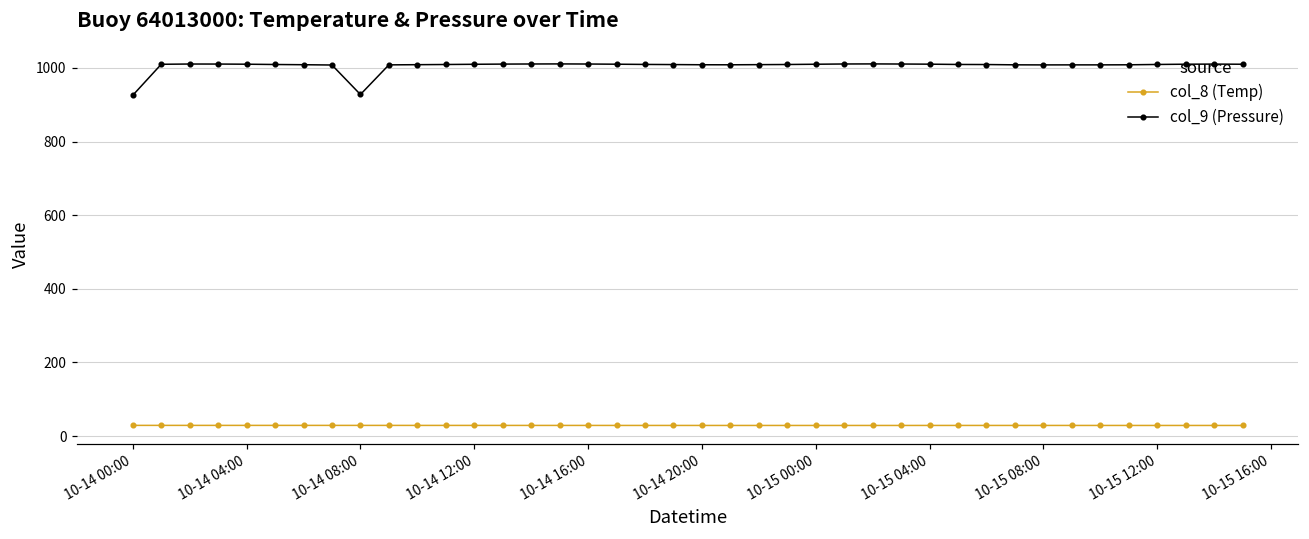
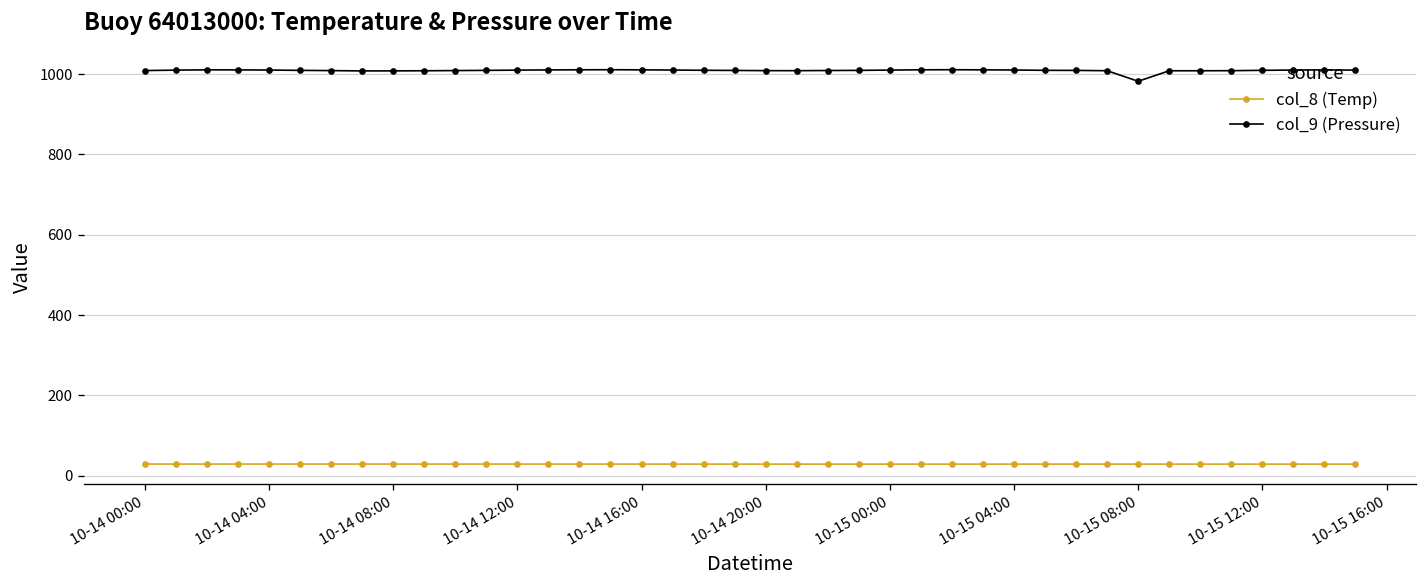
  {
    "col_8 (Temp)": {
      "10-14 00:00": 30,
      "10-14 04:00": 30,
      "10-14 08:00": 30,
      "10-14 12:00": 30,
      "10-14 16:00": 30,
      "10-14 20:00": 30,
      "10-15 00:00": 30,
      "10-15 04:00": 30,
      "10-15 08:00": 30,
      "10-15 12:00": 30
    },
    "col_9 (Pressure)": {
-     "10-14 00:00": 930,
+     "10-14 00:00": 1010,
      "10-14 04:00": 1010,
-     "10-14 08:00": 930,
+     "10-14 08:00": 1010,
      "10-14 12:00": 1010,
      "10-14 16:00": 1010,
      "10-14 20:00": 1010,
      "10-15 00:00": 1010,
      "10-15 04:00": 1010,
-     "10-15 08:00": 1010,
+     "10-15 08:00": 980,
      "10-15 12:00": 1010
    }
  }
